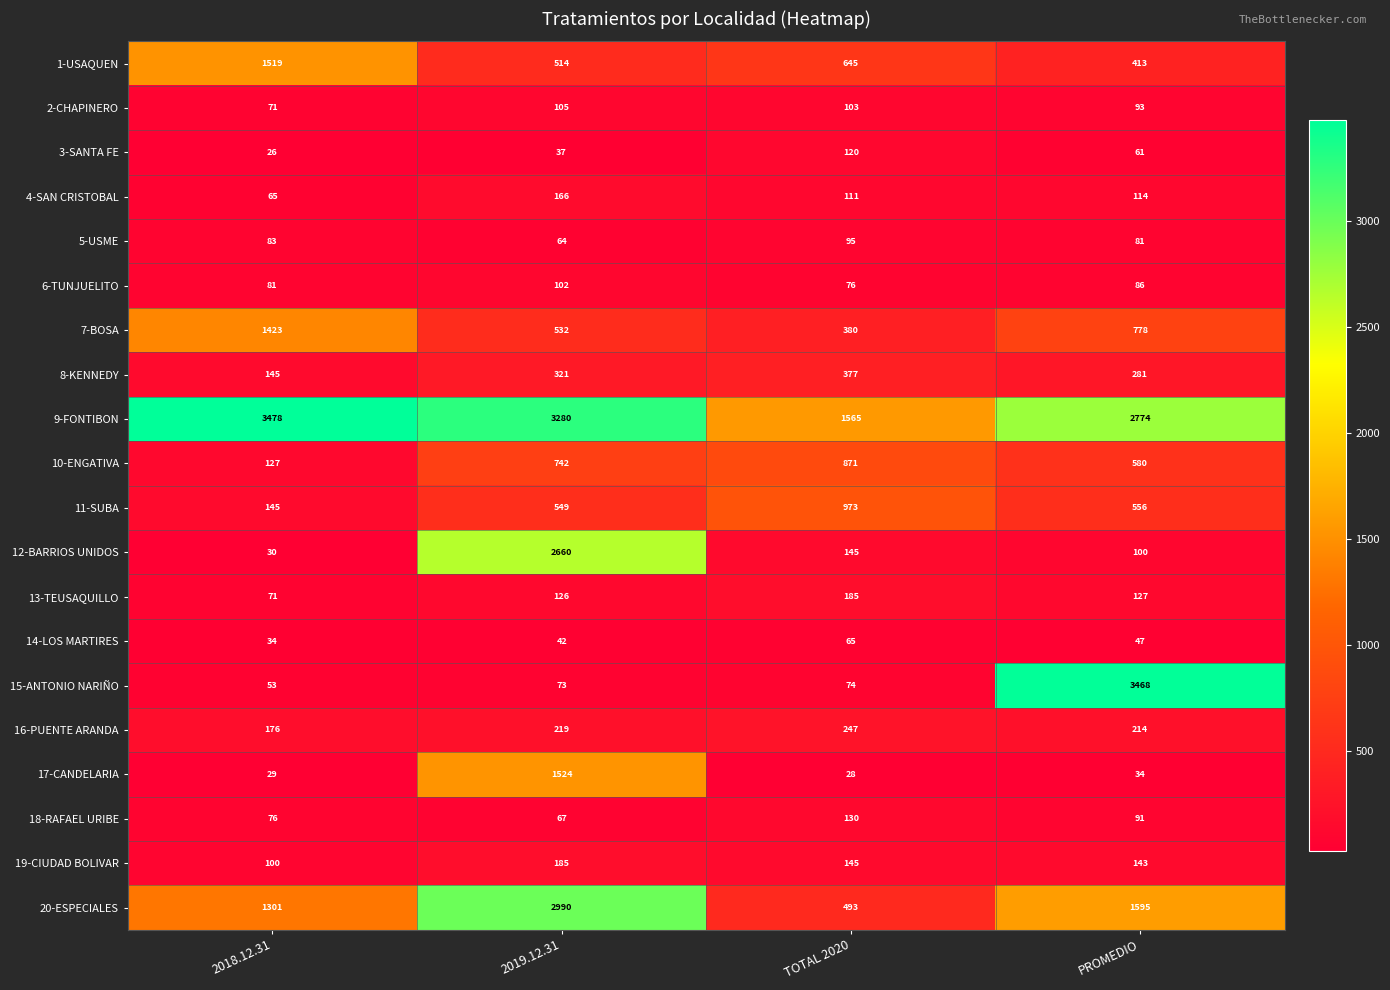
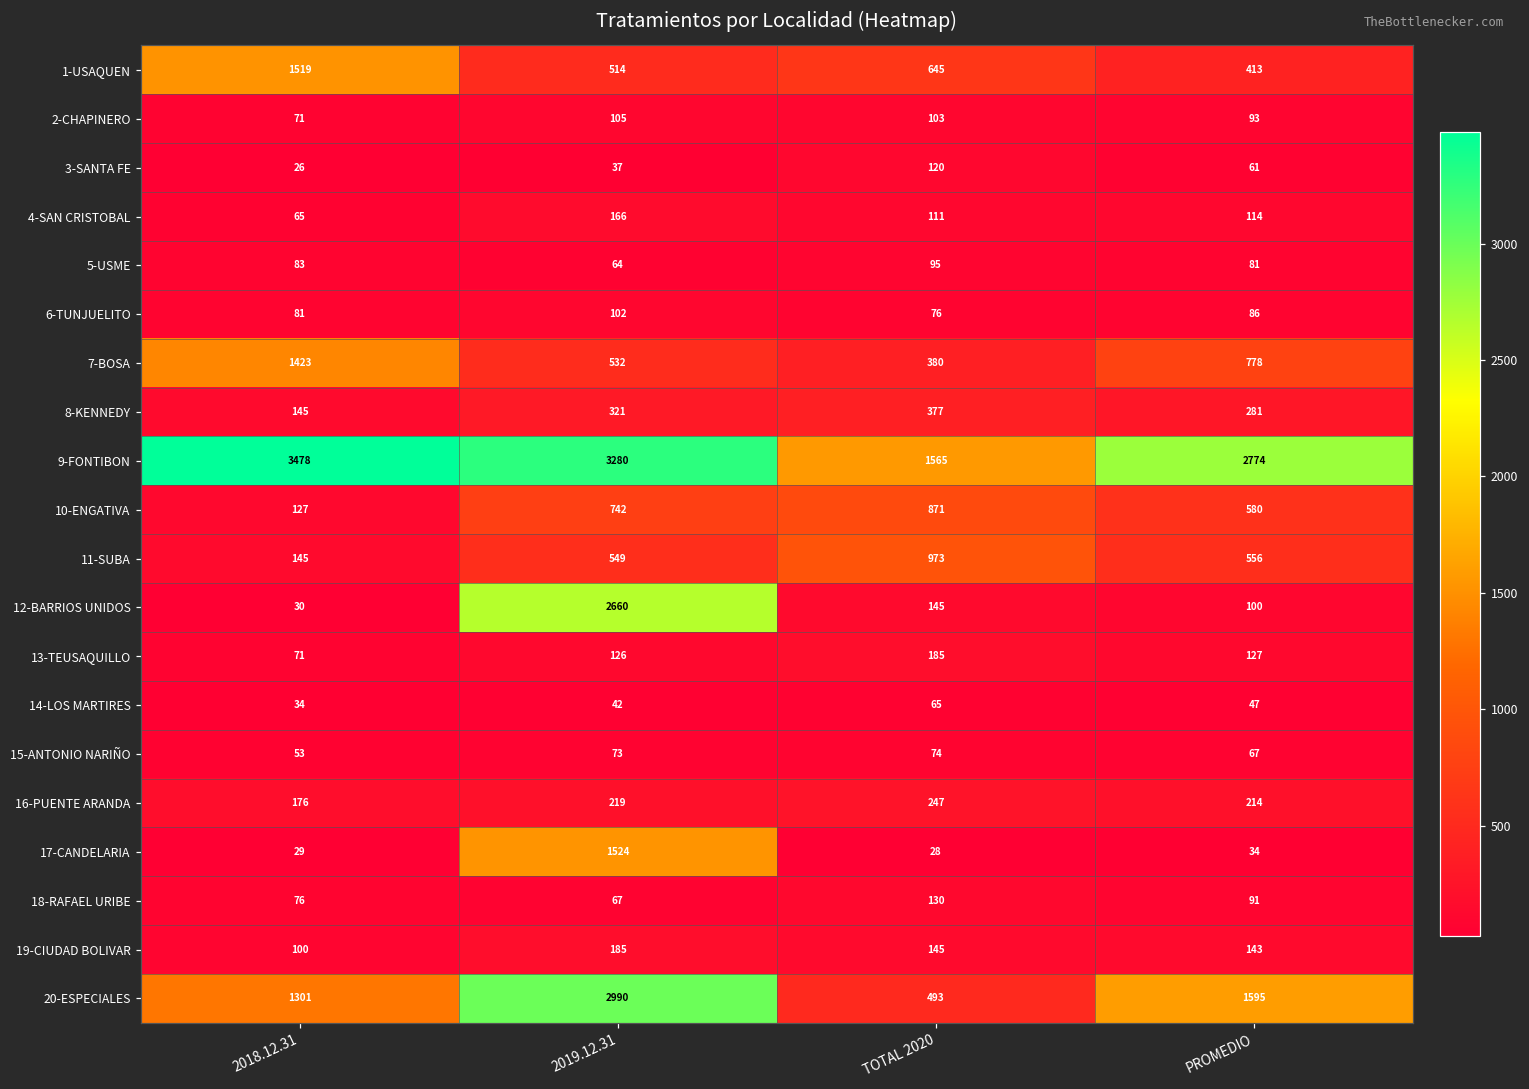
  {
    "1-USAQUEN": {
      "2018.12.31": 1519,
      "2019.12.31": 514,
      "TOTAL 2020": 645,
      "PROMEDIO": 413
    },
    "2-CHAPINERO": {
      "2018.12.31": 71,
      "2019.12.31": 105,
      "TOTAL 2020": 103,
      "PROMEDIO": 93
    },
    "3-SANTA FE": {
      "2018.12.31": 26,
      "2019.12.31": 37,
      "TOTAL 2020": 120,
      "PROMEDIO": 61
    },
    "4-SAN CRISTOBAL": {
      "2018.12.31": 65,
      "2019.12.31": 166,
      "TOTAL 2020": 111,
      "PROMEDIO": 114
    },
    "5-USME": {
      "2018.12.31": 83,
      "2019.12.31": 64,
      "TOTAL 2020": 95,
      "PROMEDIO": 81
    },
    "6-TUNJUELITO": {
      "2018.12.31": 81,
      "2019.12.31": 102,
      "TOTAL 2020": 76,
      "PROMEDIO": 86
    },
    "7-BOSA": {
      "2018.12.31": 1423,
      "2019.12.31": 532,
      "TOTAL 2020": 380,
      "PROMEDIO": 778
    },
    "8-KENNEDY": {
      "2018.12.31": 145,
      "2019.12.31": 321,
      "TOTAL 2020": 377,
      "PROMEDIO": 281
    },
    "9-FONTIBON": {
      "2018.12.31": 3478,
      "2019.12.31": 3280,
      "TOTAL 2020": 1565,
      "PROMEDIO": 2774
    },
    "10-ENGATIVA": {
      "2018.12.31": 127,
      "2019.12.31": 742,
      "TOTAL 2020": 871,
      "PROMEDIO": 580
    },
    "11-SUBA": {
      "2018.12.31": 145,
      "2019.12.31": 549,
      "TOTAL 2020": 973,
      "PROMEDIO": 556
    },
    "12-BARRIOS UNIDOS": {
      "2018.12.31": 30,
      "2019.12.31": 2660,
      "TOTAL 2020": 145,
      "PROMEDIO": 100
    },
    "13-TEUSAQUILLO": {
      "2018.12.31": 71,
      "2019.12.31": 126,
      "TOTAL 2020": 185,
      "PROMEDIO": 127
    },
    "14-LOS MARTIRES": {
      "2018.12.31": 34,
      "2019.12.31": 42,
      "TOTAL 2020": 65,
      "PROMEDIO": 47
    },
    "15-ANTONIO NARIÑO": {
      "2018.12.31": 53,
      "2019.12.31": 73,
      "TOTAL 2020": 74,
-     "PROMEDIO": 3468
+     "PROMEDIO": 67
    },
    "16-PUENTE ARANDA": {
      "2018.12.31": 176,
      "2019.12.31": 219,
      "TOTAL 2020": 247,
      "PROMEDIO": 214
    },
    "17-CANDELARIA": {
      "2018.12.31": 29,
      "2019.12.31": 1524,
      "TOTAL 2020": 28,
      "PROMEDIO": 34
    },
    "18-RAFAEL URIBE": {
      "2018.12.31": 76,
      "2019.12.31": 67,
      "TOTAL 2020": 130,
      "PROMEDIO": 91
    },
    "19-CIUDAD BOLIVAR": {
      "2018.12.31": 100,
      "2019.12.31": 185,
      "TOTAL 2020": 145,
      "PROMEDIO": 143
    },
    "20-ESPECIALES": {
      "2018.12.31": 1301,
      "2019.12.31": 2990,
      "TOTAL 2020": 493,
      "PROMEDIO": 1595
    }
  }
